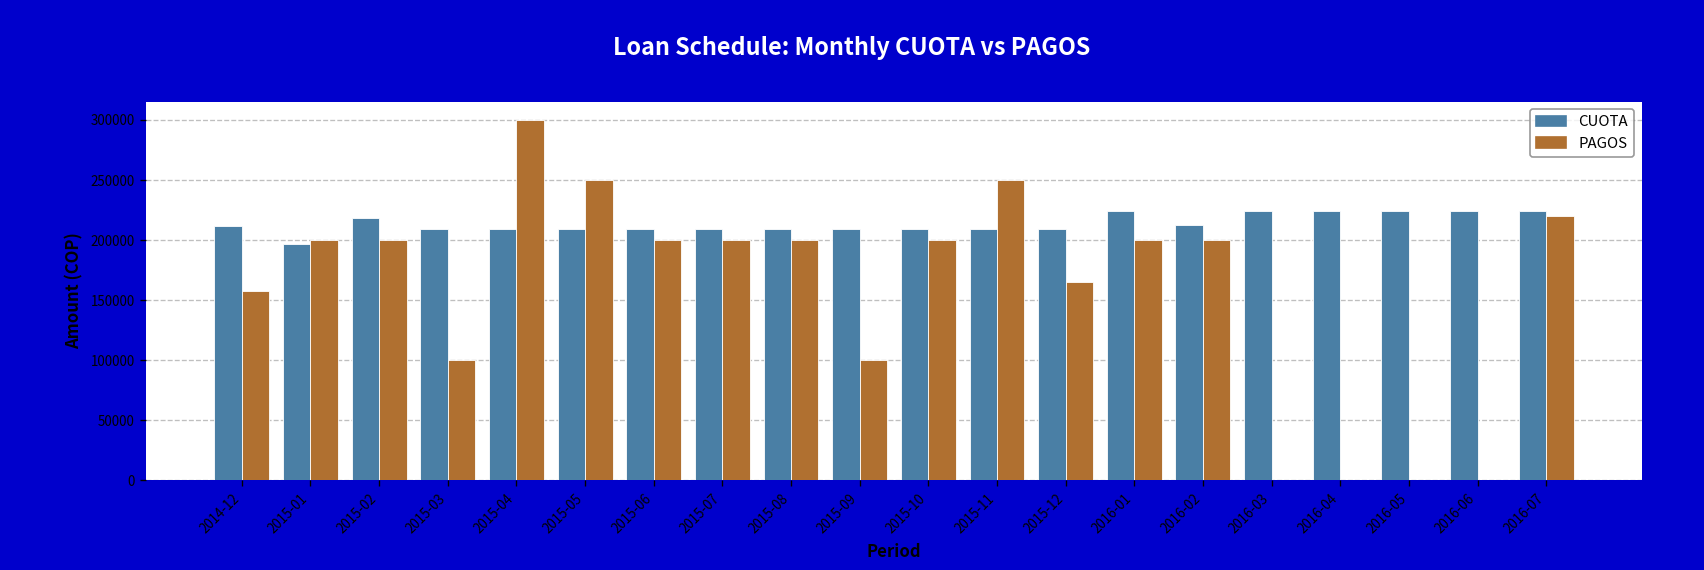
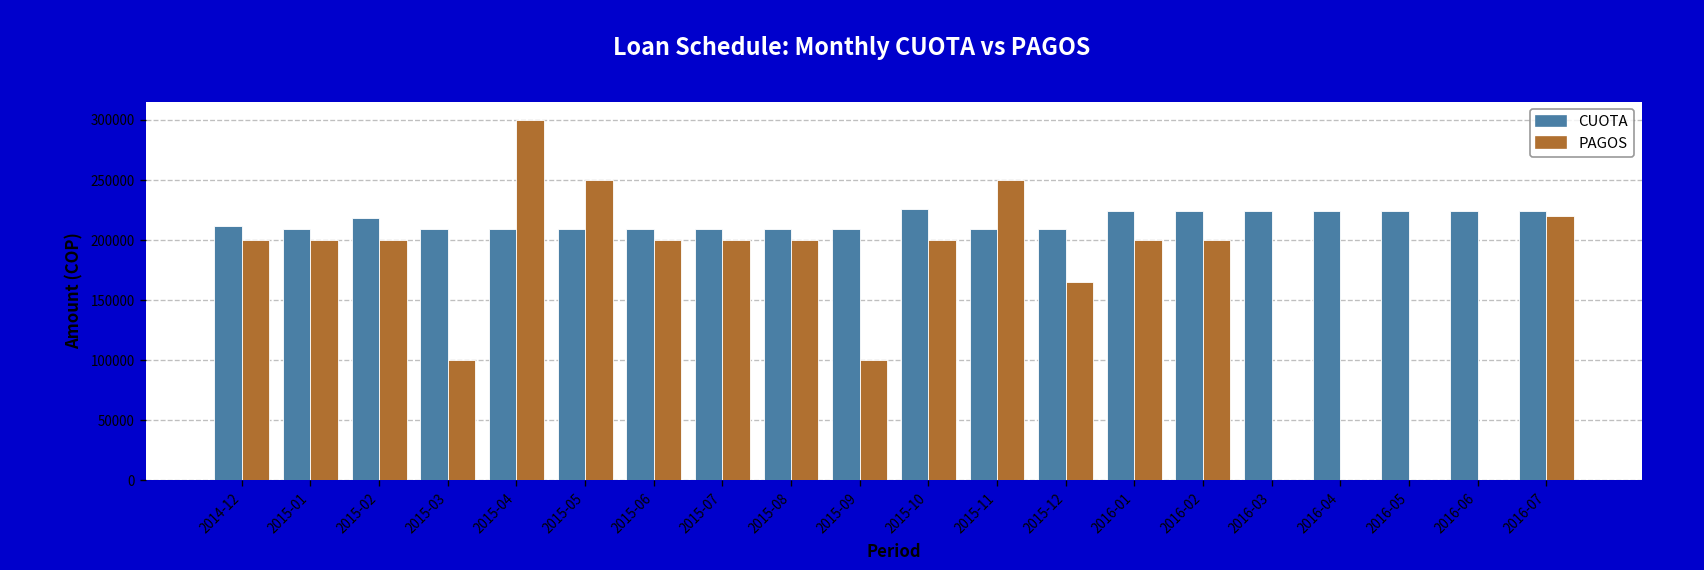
  {
    "CUOTA": {
      "2014-12": 210000,
-     "2015-01": 200000,
+     "2015-01": 210000,
      "2015-02": 220000,
      "2015-03": 210000,
      "2015-04": 210000,
      "2015-05": 210000,
      "2015-06": 210000,
      "2015-07": 210000,
      "2015-08": 210000,
      "2015-09": 210000,
-     "2015-10": 210000,
+     "2015-10": 230000,
      "2015-11": 210000,
      "2015-12": 210000,
      "2016-01": 220000,
-     "2016-02": 210000,
+     "2016-02": 220000,
      "2016-03": 220000,
      "2016-04": 220000,
      "2016-05": 220000,
      "2016-06": 220000,
      "2016-07": 220000
    },
    "PAGOS": {
-     "2014-12": 160000,
+     "2014-12": 200000,
      "2015-01": 200000,
      "2015-02": 200000,
      "2015-03": 100000,
      "2015-04": 300000,
      "2015-05": 250000,
      "2015-06": 200000,
      "2015-07": 200000,
      "2015-08": 200000,
      "2015-09": 100000,
      "2015-10": 200000,
      "2015-11": 250000,
      "2015-12": 160000,
      "2016-01": 200000,
      "2016-02": 200000,
      "2016-03": 0,
      "2016-04": 0,
      "2016-05": 0,
      "2016-06": 0,
      "2016-07": 220000
    }
  }
